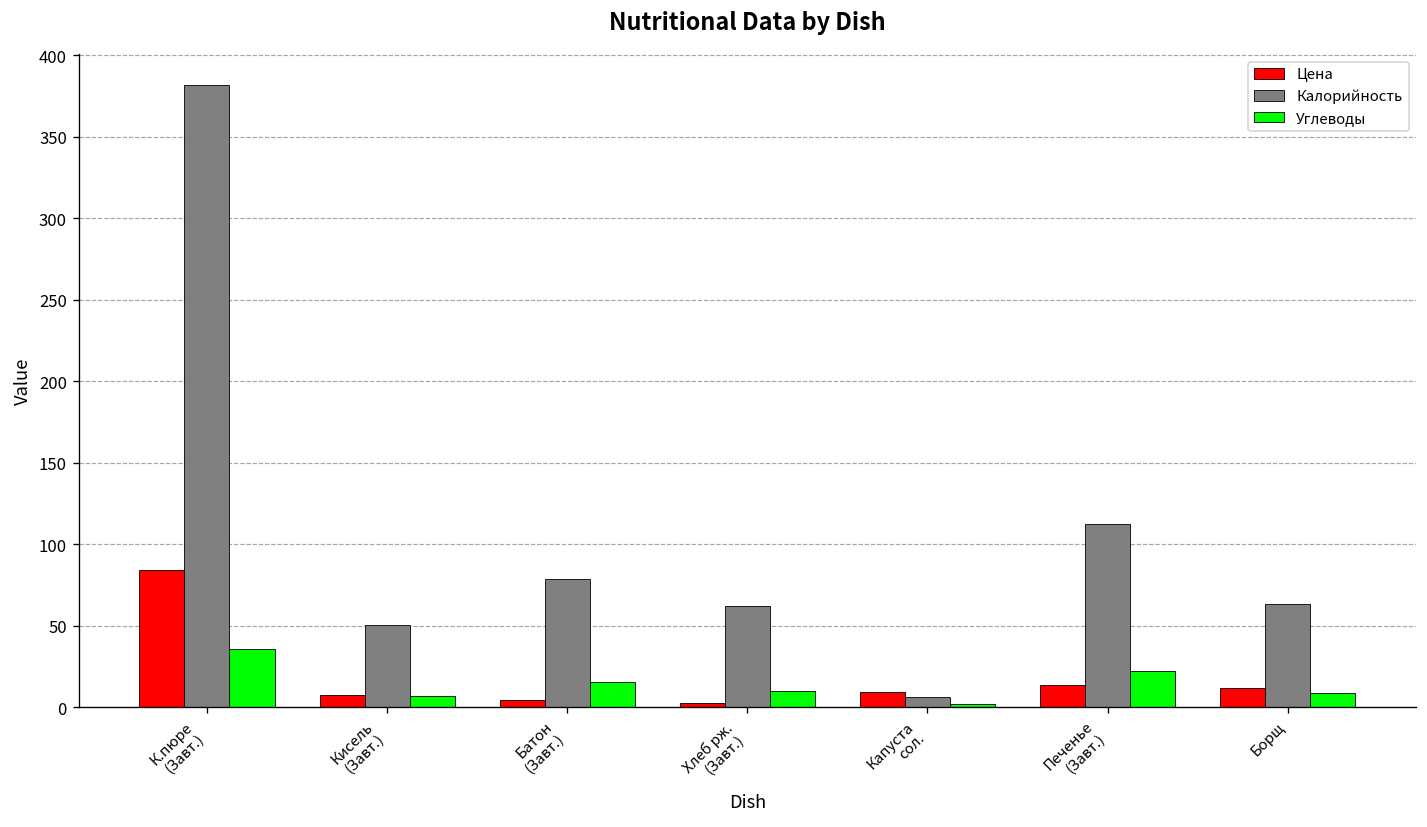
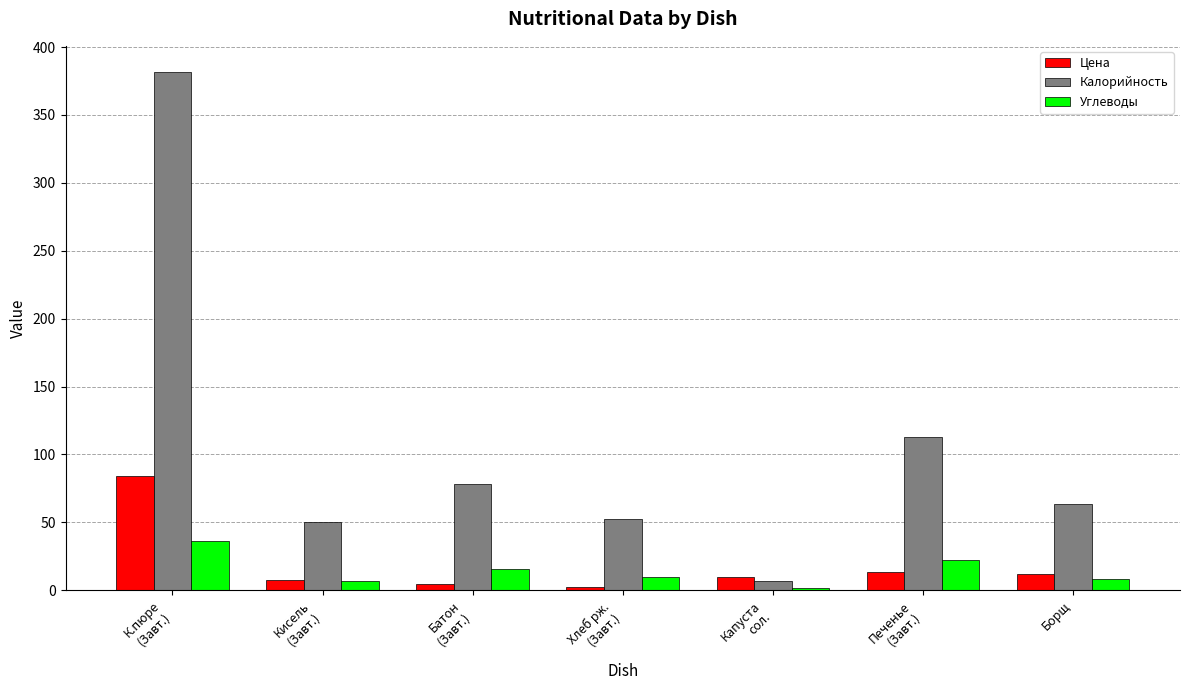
  {
    "Цена": {
      "К.пюре (Завт.)": 84,
      "Кисель (Завт.)": 8,
      "Батон (Завт.)": 4,
      "Хлеб рж. (Завт.)": 3,
      "Капуста сол.": 9,
      "Печенье (Завт.)": 14,
      "Борщ": 12
    },
    "Калорийность": {
      "К.пюре (Завт.)": 382,
      "Кисель (Завт.)": 51,
      "Батон (Завт.)": 79,
-     "Хлеб рж. (Завт.)": 62,
+     "Хлеб рж. (Завт.)": 52,
      "Капуста сол.": 7,
      "Печенье (Завт.)": 113,
      "Борщ": 64
    },
    "Углеводы": {
      "К.пюре (Завт.)": 36,
      "Кисель (Завт.)": 7,
      "Батон (Завт.)": 15,
      "Хлеб рж. (Завт.)": 10,
      "Капуста сол.": 2,
      "Печенье (Завт.)": 23,
      "Борщ": 9
    }
  }
